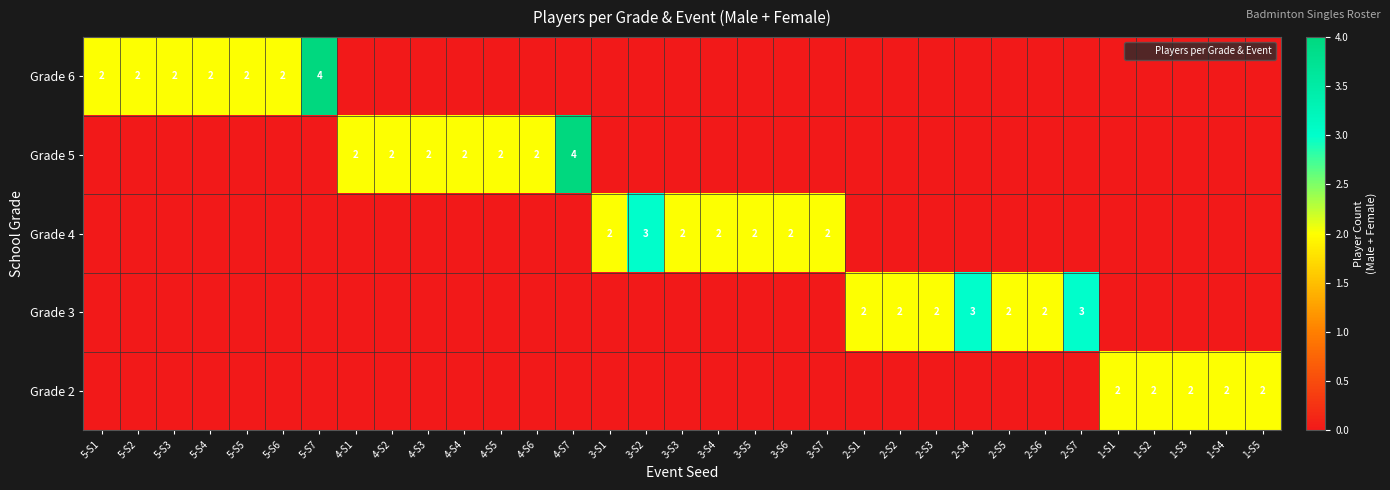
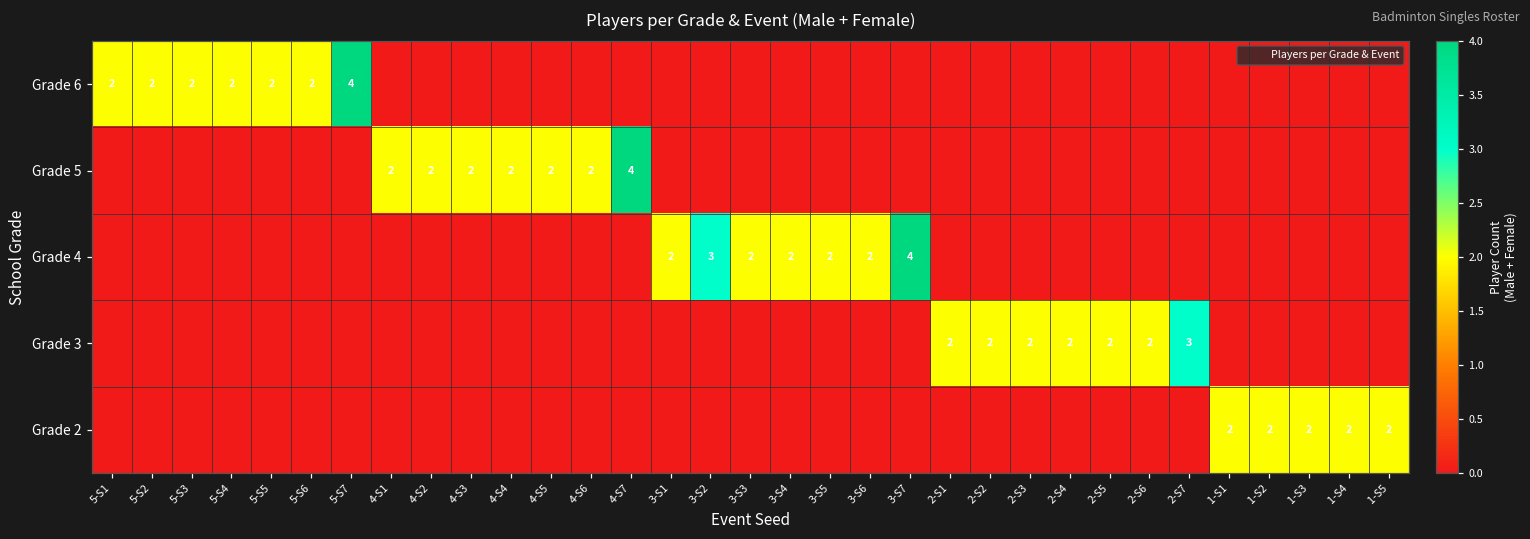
  {
    "Grade 6": {
      "5-S1": 2,
      "5-S2": 2,
      "5-S3": 2,
      "5-S4": 2,
      "5-S5": 2,
      "5-S6": 2,
      "5-S7": 4
    },
    "Grade 5": {
      "4-S1": 2,
      "4-S2": 2,
      "4-S3": 2,
      "4-S4": 2,
      "4-S5": 2,
      "4-S6": 2,
      "4-S7": 4
    },
    "Grade 4": {
      "3-S1": 2,
      "3-S2": 3,
      "3-S3": 2,
      "3-S4": 2,
      "3-S5": 2,
      "3-S6": 2,
-     "3-S7": 2
+     "3-S7": 4
    },
    "Grade 3": {
      "2-S1": 2,
      "2-S2": 2,
      "2-S3": 2,
-     "2-S4": 3,
+     "2-S4": 2,
      "2-S5": 2,
      "2-S6": 2,
      "2-S7": 3
    },
    "Grade 2": {
      "1-S1": 2,
      "1-S2": 2,
      "1-S3": 2,
      "1-S4": 2,
      "1-S5": 2
    }
  }
